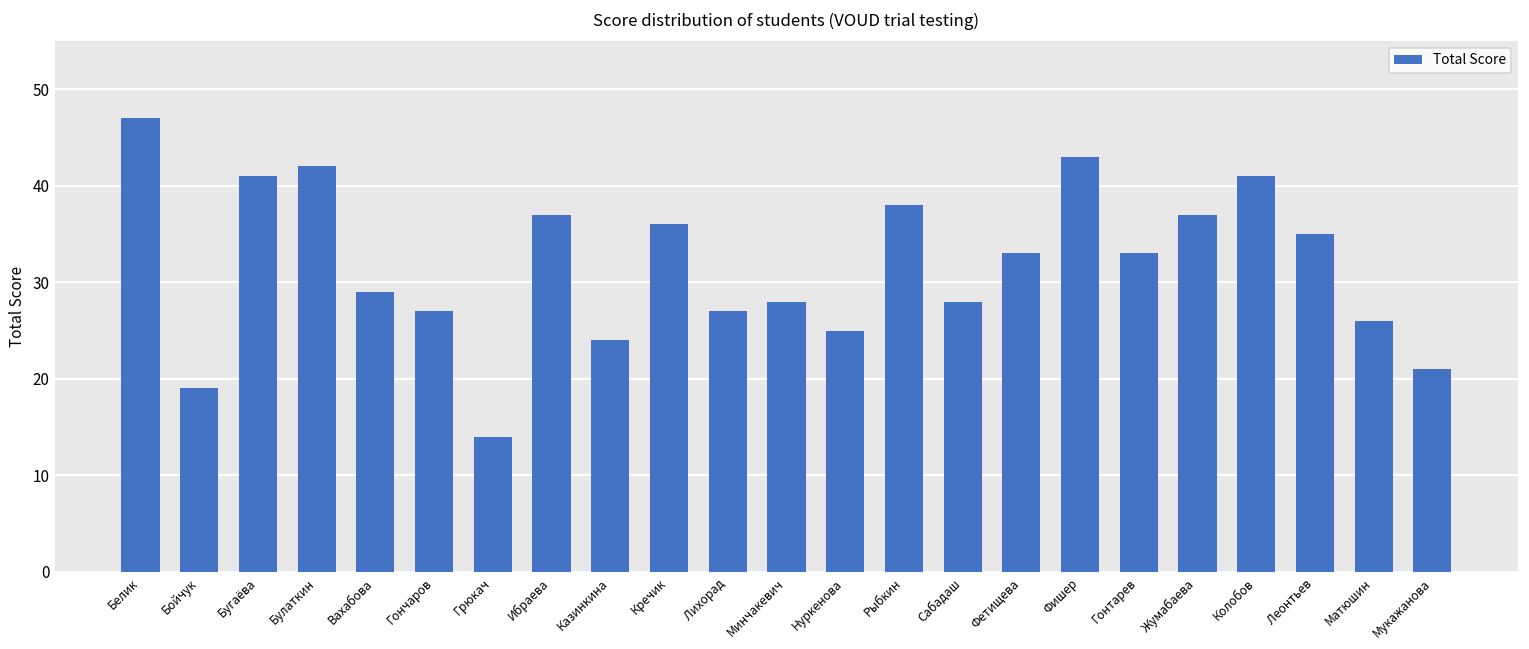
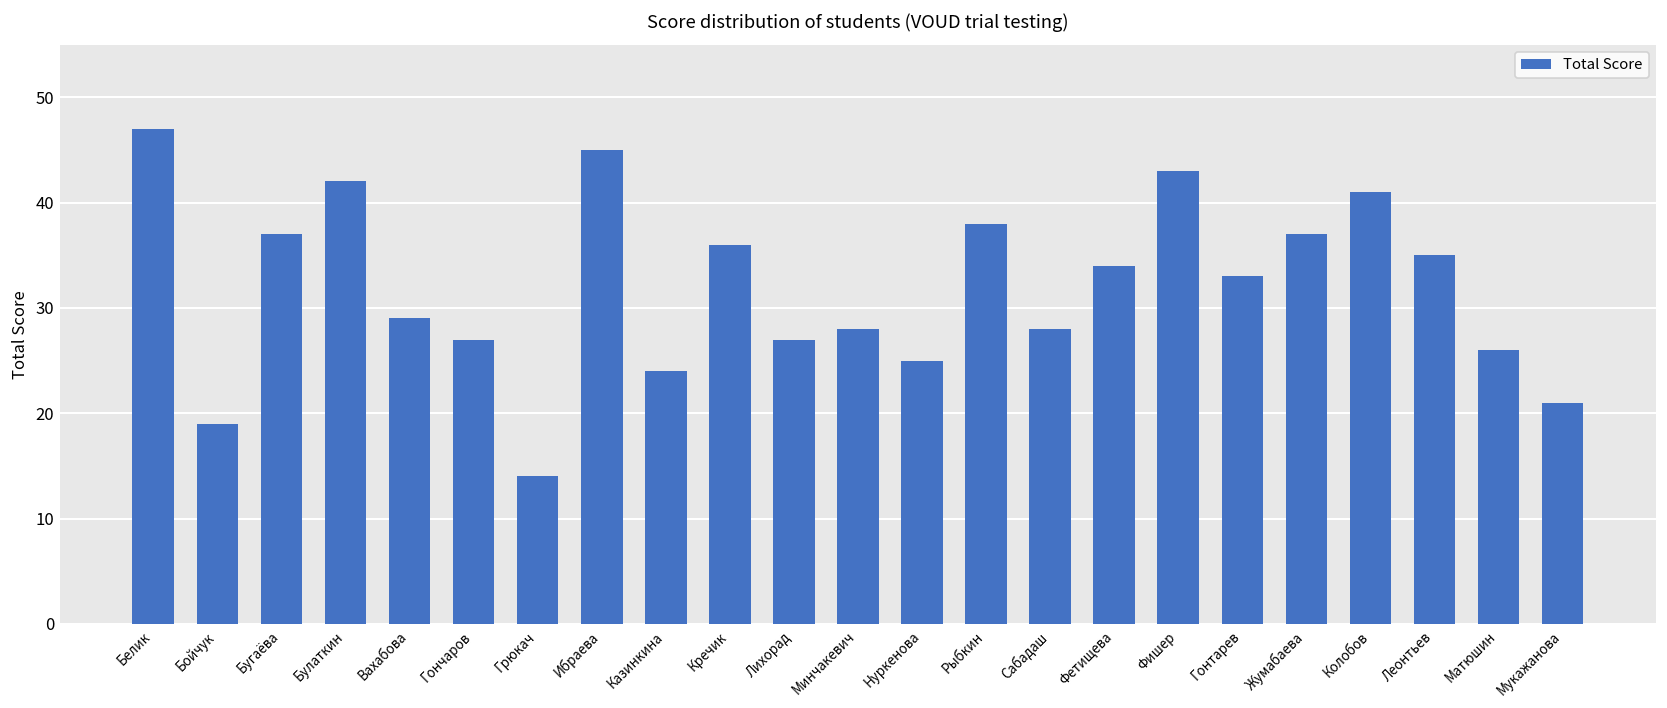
  {
    "Белик": 47,
    "Бойчук": 19,
-   "Бугаёва": 41,
+   "Бугаёва": 37,
    "Булаткин": 42,
    "Вахабова": 29,
    "Гончаров": 27,
    "Грюкач": 14,
-   "Ибраева": 37,
+   "Ибраева": 45,
    "Казинкина": 24,
    "Кречик": 36,
    "Лихорад": 27,
    "Минчакевич": 28,
    "Нуркенова": 25,
    "Рыбкин": 38,
    "Сабадаш": 28,
-   "Фетищева": 33,
+   "Фетищева": 34,
    "Фишер": 43,
    "Гонтарев": 33,
    "Жумабаева": 37,
    "Колобов": 41,
    "Леонтьев": 35,
    "Матюшин": 26,
    "Мукажанова": 21
  }
